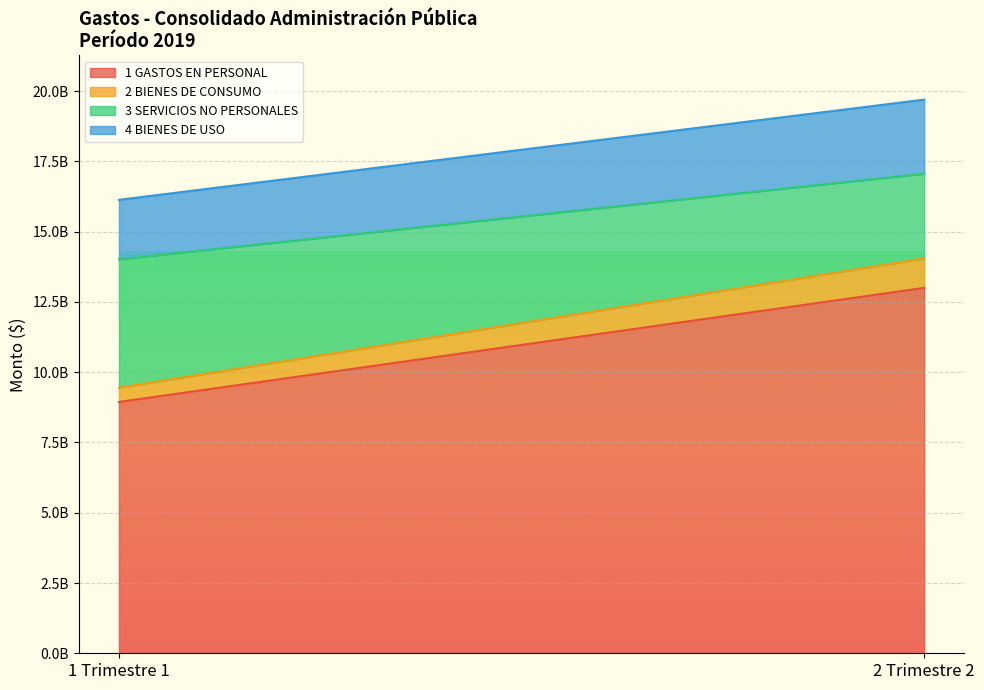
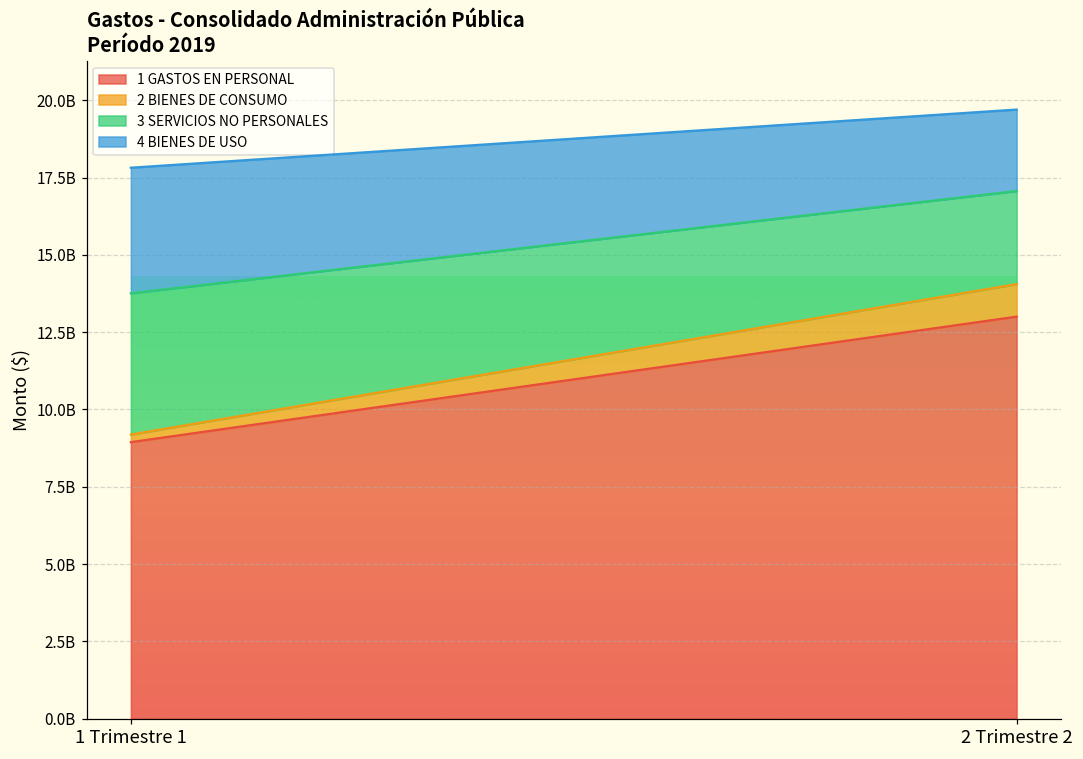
  {
    "1 GASTOS EN PERSONAL": {
      "1 Trimestre 1": 8900000000,
      "2 Trimestre 2": 13000000000
    },
    "2 BIENES DE CONSUMO": {
-     "1 Trimestre 1": 500000000,
+     "1 Trimestre 1": 200000000,
      "2 Trimestre 2": 1100000000
    },
    "3 SERVICIOS NO PERSONALES": {
      "1 Trimestre 1": 4600000000,
      "2 Trimestre 2": 3000000000
    },
    "4 BIENES DE USO": {
-     "1 Trimestre 1": 2100000000,
+     "1 Trimestre 1": 4100000000,
      "2 Trimestre 2": 2600000000
    }
  }
